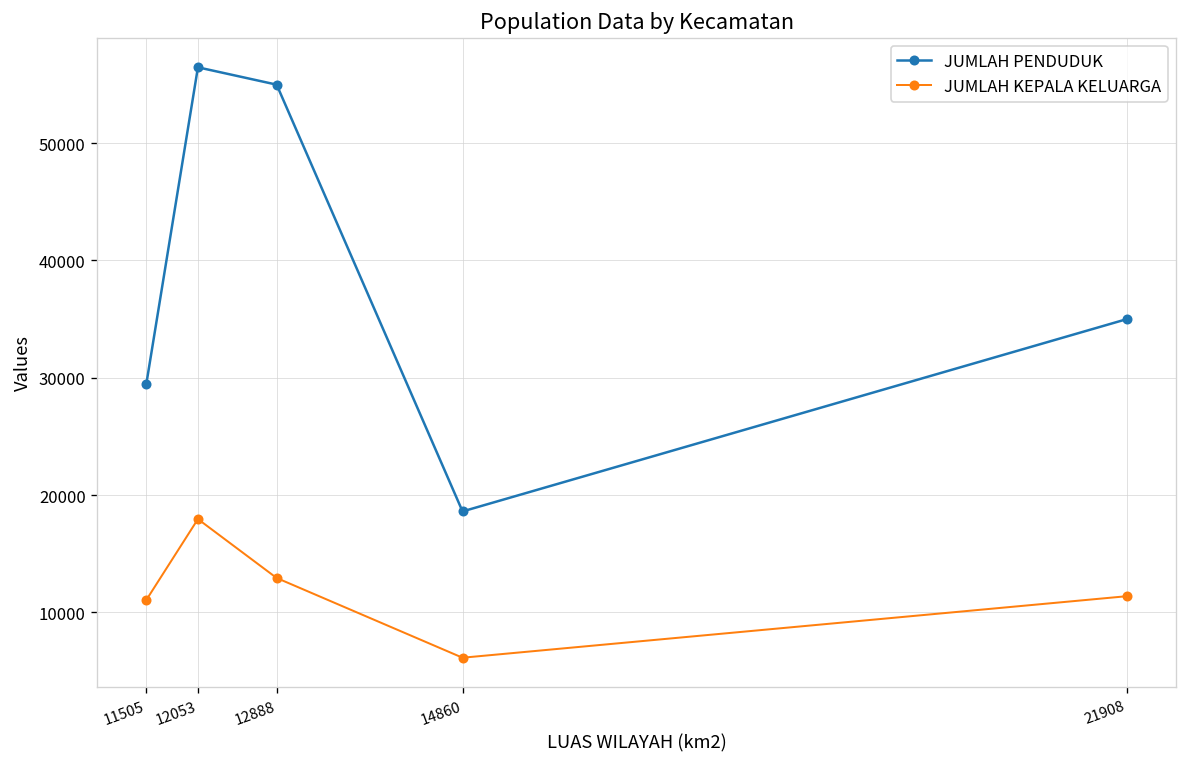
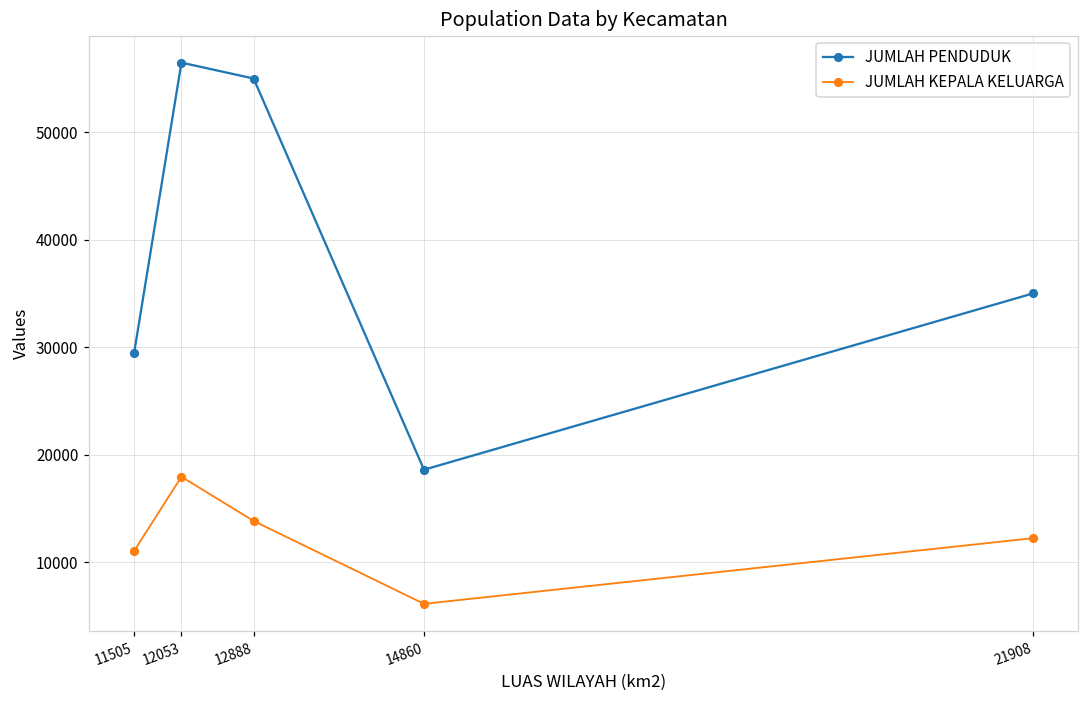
  {
    "JUMLAH PENDUDUK": {
      "11505": 29000,
      "12053": 56000,
      "12888": 55000,
      "14860": 19000,
      "21908": 35000
    },
    "JUMLAH KEPALA KELUARGA": {
      "11505": 11000,
      "12053": 18000,
-     "12888": 13000,
+     "12888": 14000,
      "14860": 6000,
-     "21908": 11000
+     "21908": 12000
    }
  }
